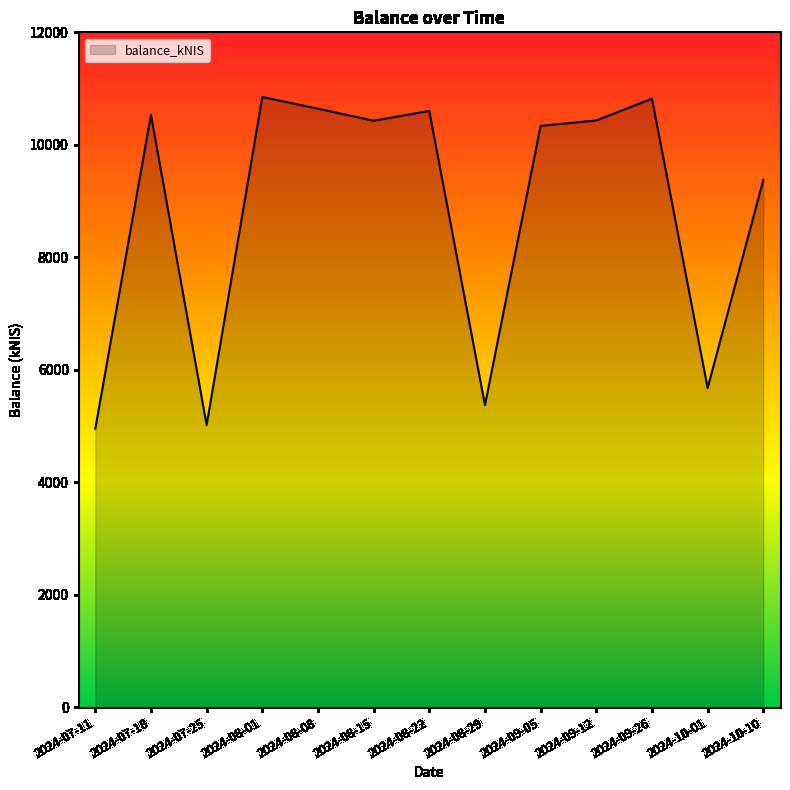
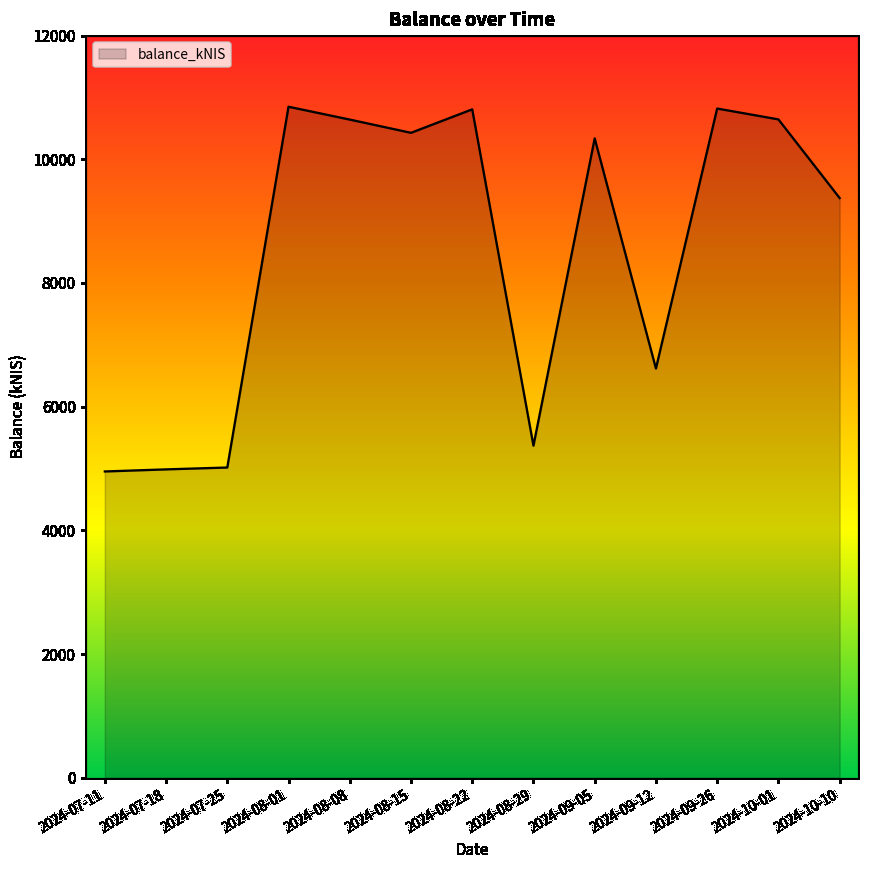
  {
    "2024-07-11": 5000,
-   "2024-07-18": 10500,
+   "2024-07-18": 5000,
    "2024-07-25": 5000,
    "2024-08-01": 10800,
    "2024-08-08": 10600,
    "2024-08-15": 10400,
-   "2024-08-22": 10600,
+   "2024-08-22": 10800,
    "2024-08-29": 5400,
    "2024-09-05": 10300,
-   "2024-09-12": 10400,
+   "2024-09-12": 6600,
    "2024-09-26": 10800,
-   "2024-10-01": 5700,
+   "2024-10-01": 10600,
    "2024-10-10": 9400
  }
